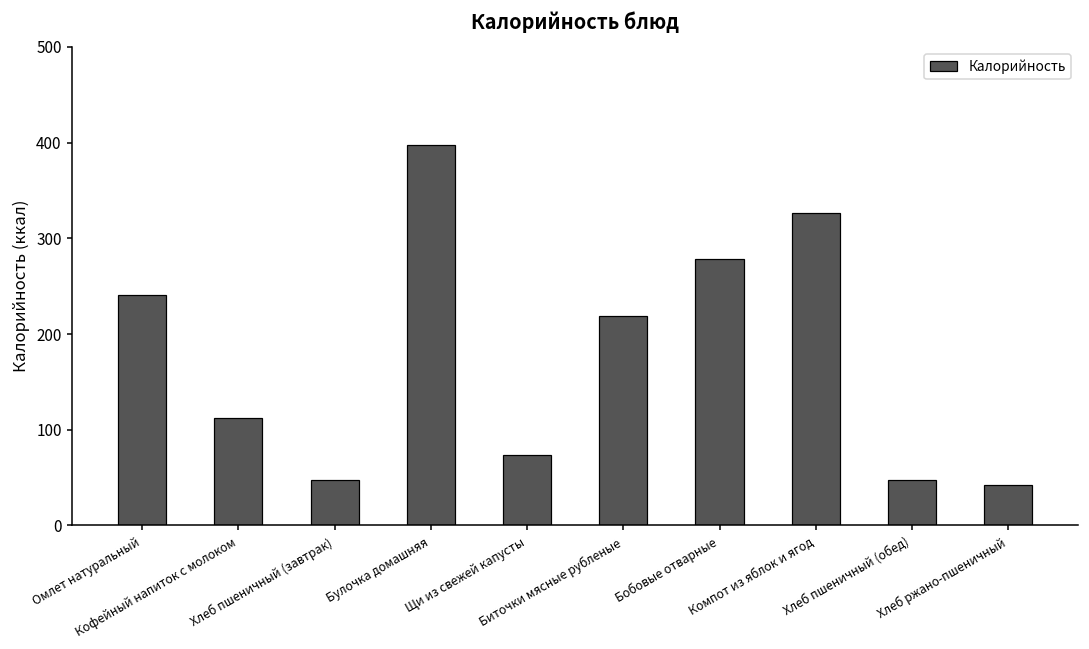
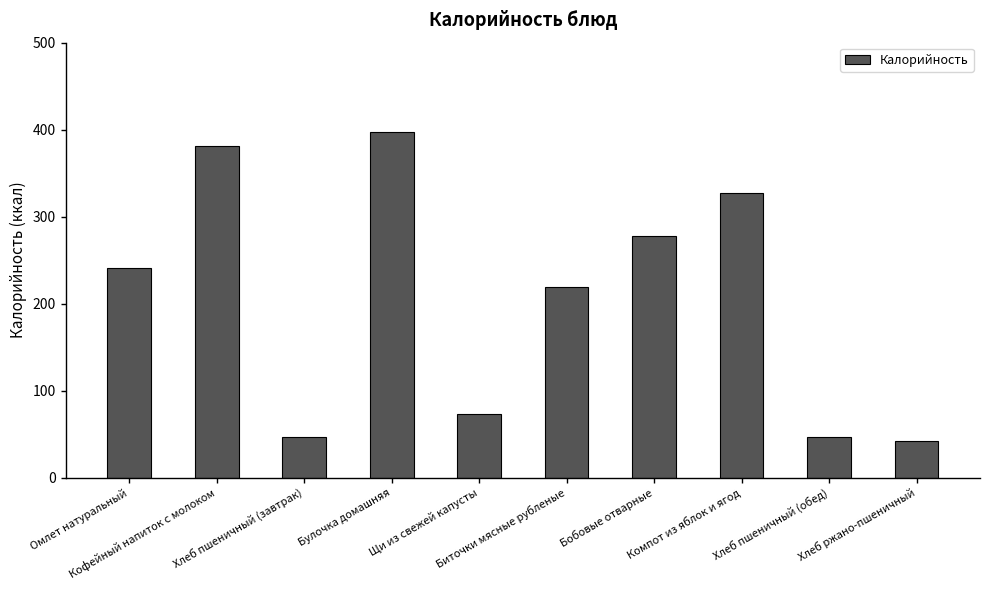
  {
    "Омлет натуральный": 240,
-   "Кофейный напиток с молоком": 110,
+   "Кофейный напиток с молоком": 380,
    "Хлеб пшеничный (завтрак)": 50,
    "Булочка домашняя": 400,
    "Щи из свежей капусты": 70,
    "Биточки мясные рубленые": 220,
    "Бобовые отварные": 280,
    "Компот из яблок и ягод": 330,
    "Хлеб пшеничный (обед)": 50,
    "Хлеб ржано-пшеничный": 40
  }
